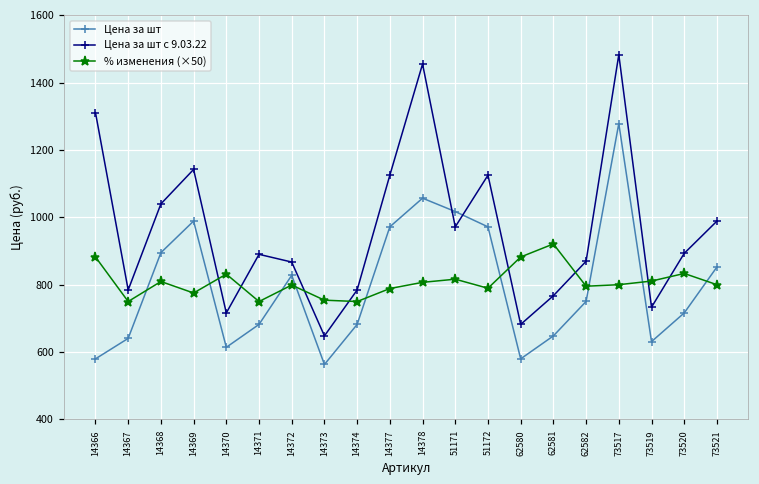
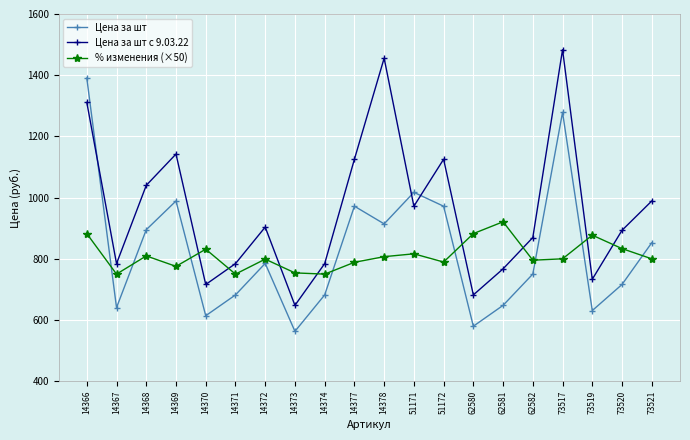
  {
    "Цена за шт": {
-     "14366": 580,
+     "14366": 1390,
      "14367": 640,
      "14368": 900,
      "14369": 990,
      "14370": 610,
      "14371": 680,
-     "14372": 830,
+     "14372": 790,
      "14373": 560,
      "14374": 680,
      "14377": 970,
-     "14378": 1060,
+     "14378": 910,
      "51171": 1020,
      "51172": 970,
      "62580": 580,
      "62581": 650,
      "62582": 750,
      "73517": 1280,
      "73519": 630,
      "73520": 720,
      "73521": 850
    },
    "Цена за шт с 9.03.22": {
      "14366": 1310,
      "14367": 780,
      "14368": 1040,
      "14369": 1140,
      "14370": 720,
-     "14371": 890,
-     "14372": 870,
+     "14371": 780,
+     "14372": 900,
      "14373": 650,
      "14374": 780,
      "14377": 1130,
      "14378": 1460,
      "51171": 970,
      "51172": 1130,
      "62580": 680,
      "62581": 770,
      "62582": 870,
      "73517": 1480,
      "73519": 730,
      "73520": 890,
      "73521": 990
    },
    "% изменения (×50)": {
      "14366": 880,
      "14367": 750,
      "14368": 810,
      "14369": 780,
      "14370": 830,
      "14371": 750,
      "14372": 800,
      "14373": 750,
      "14374": 750,
      "14377": 790,
      "14378": 810,
      "51171": 820,
      "51172": 790,
      "62580": 880,
      "62581": 920,
      "62582": 800,
      "73517": 800,
-     "73519": 810,
+     "73519": 880,
      "73520": 830,
      "73521": 800
    }
  }
